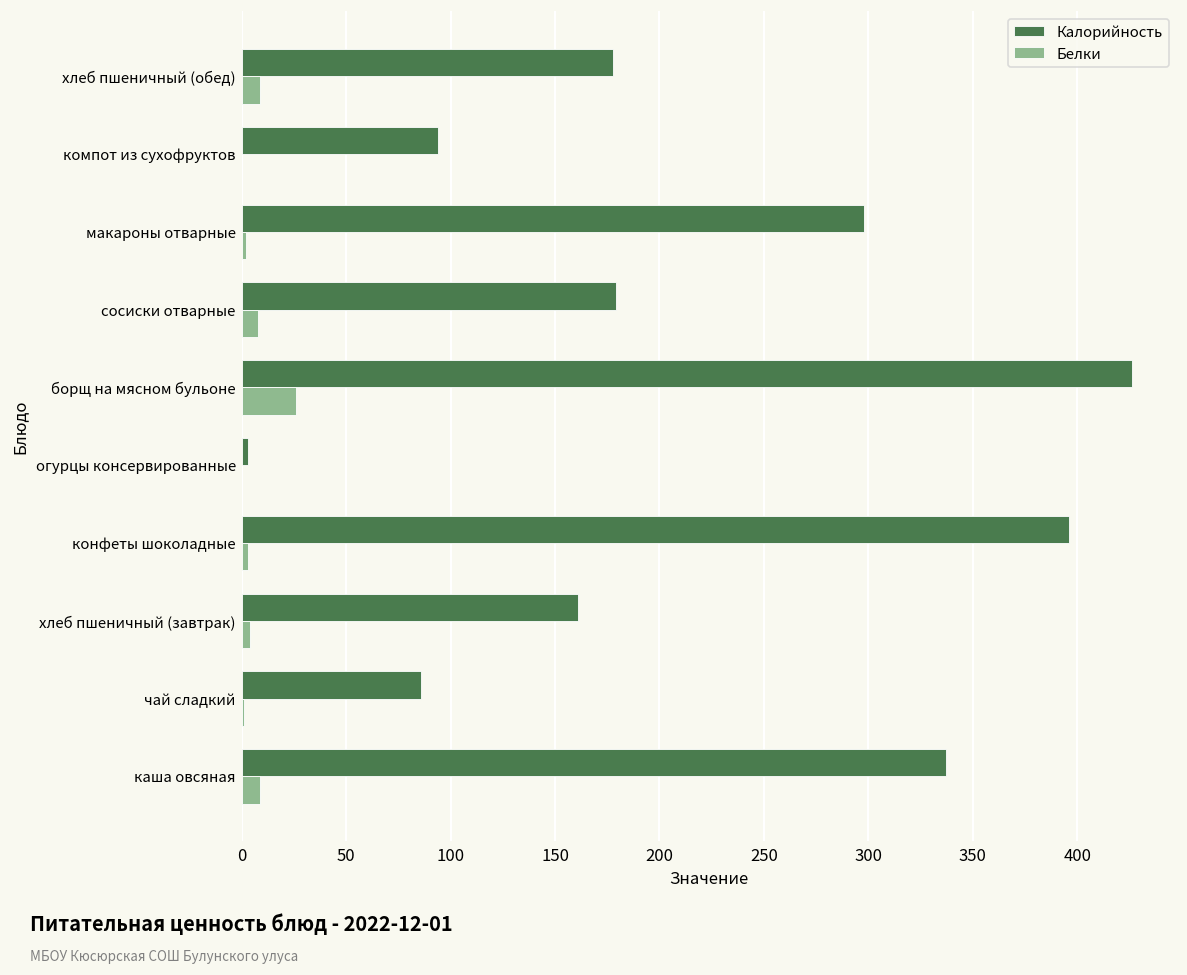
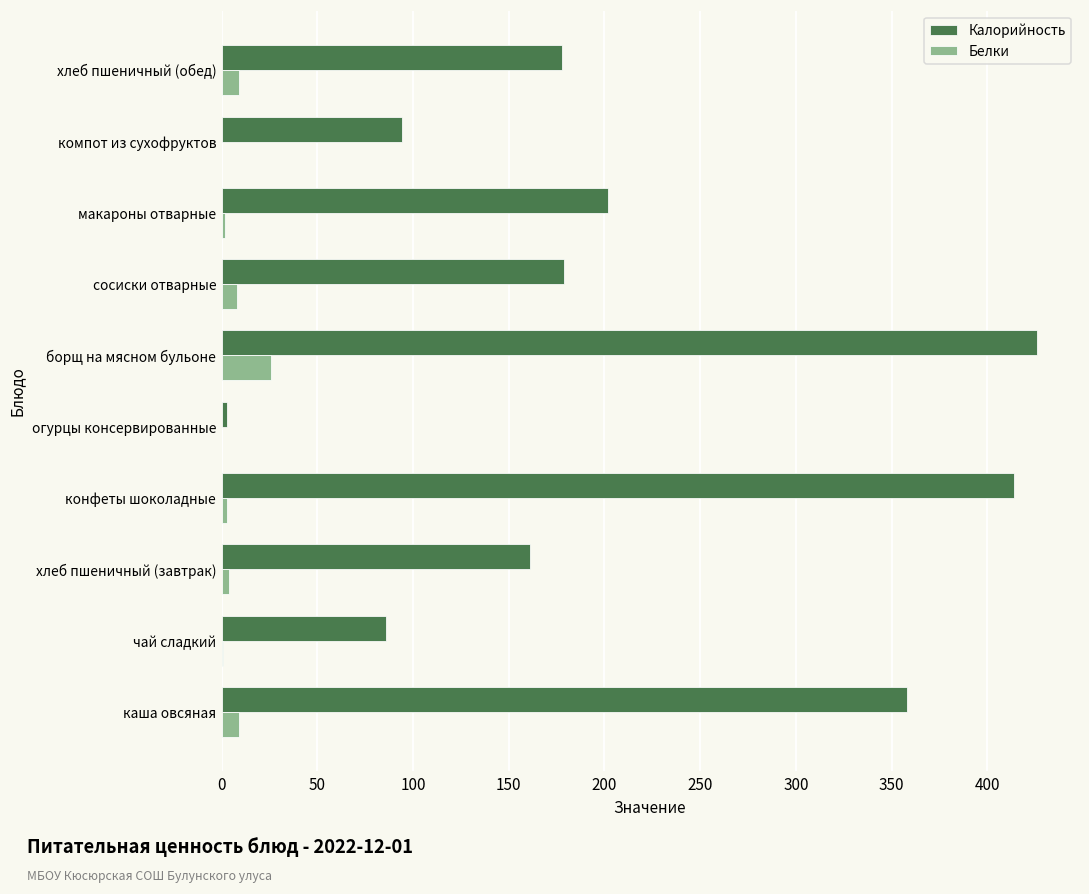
  {
    "Калорийность": {
      "хлеб пшеничный (обед)": 178,
      "компот из сухофруктов": 94,
-     "макароны отварные": 298,
+     "макароны отварные": 202,
      "сосиски отварные": 179,
      "борщ на мясном бульоне": 426,
      "огурцы консервированные": 3,
-     "конфеты шоколадные": 396,
+     "конфеты шоколадные": 414,
      "хлеб пшеничный (завтрак)": 161,
      "чай сладкий": 86,
-     "каша овсяная": 337
+     "каша овсяная": 358
    },
    "Белки": {
      "хлеб пшеничный (обед)": 9,
      "компот из сухофруктов": 0,
      "макароны отварные": 2,
      "сосиски отварные": 8,
      "борщ на мясном бульоне": 26,
      "огурцы консервированные": 0,
      "конфеты шоколадные": 3,
      "хлеб пшеничный (завтрак)": 4,
      "каша овсяная": 9
    }
  }
